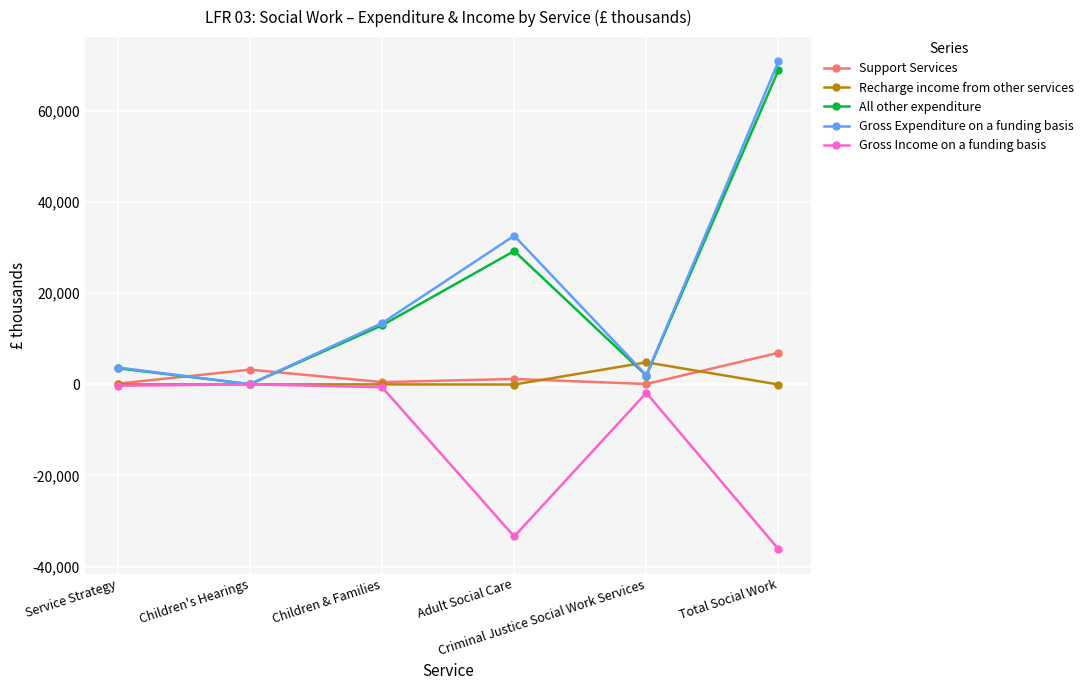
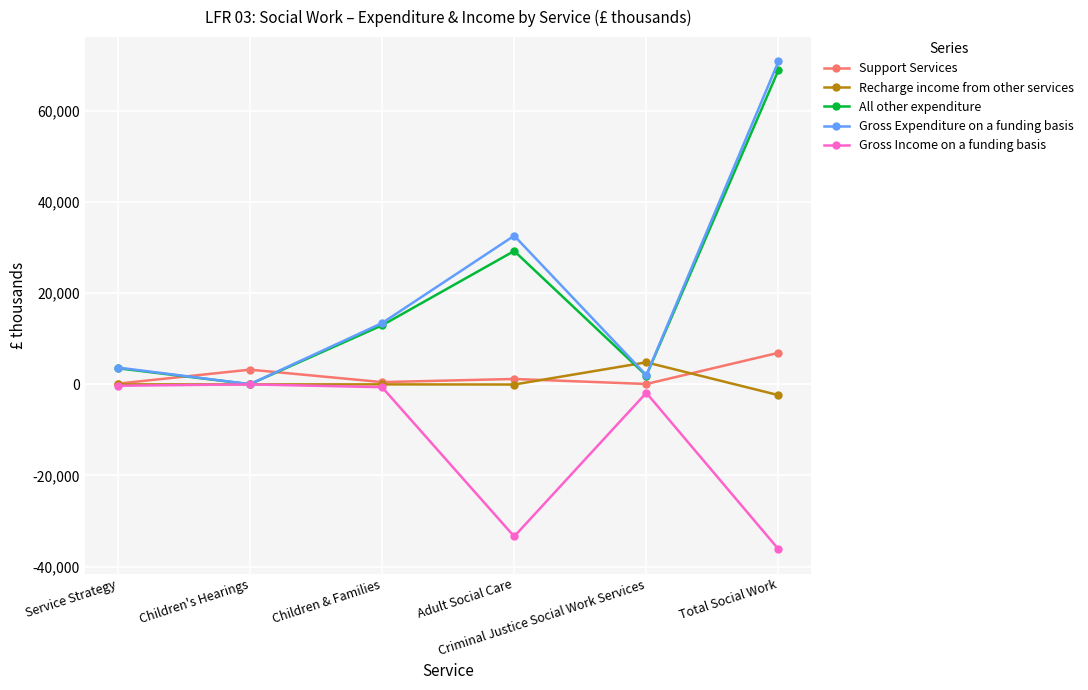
  {
    "Support Services": {
      "Children's Hearings": "3,000",
      "Adult Social Care": "1,000",
      "Criminal Justice Social Work Services": "0",
      "Total Social Work": "7,000"
    },
    "Recharge income from other services": {
      "Adult Social Care": "0",
      "Criminal Justice Social Work Services": "5,000",
-     "Total Social Work": "0"
+     "Total Social Work": "-2,000"
    },
    "All other expenditure": {
      "Adult Social Care": "29,000",
      "Total Social Work": "69,000"
    },
    "Gross Expenditure on a funding basis": {
      "Adult Social Care": "33,000",
      "Total Social Work": "71,000"
    },
    "Gross Income on a funding basis": {
      "Children & Families": "-1,000",
      "Adult Social Care": "-33,000",
      "Criminal Justice Social Work Services": "-2,000",
      "Total Social Work": "-36,000"
    }
  }
